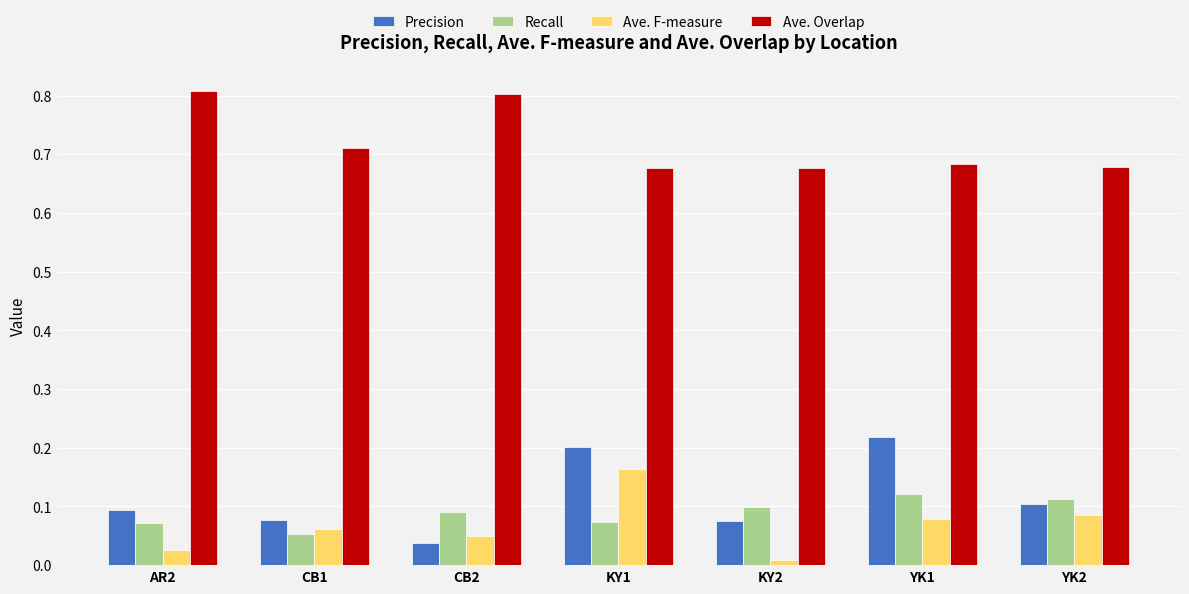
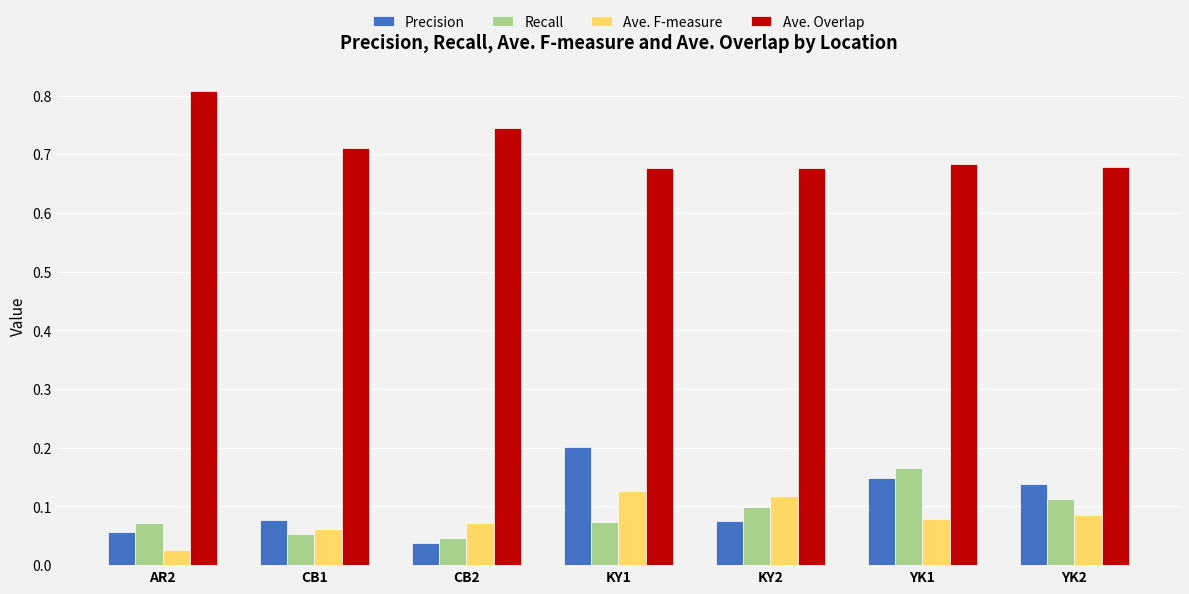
  {
    "Precision": {
-     "AR2": 0.09,
+     "AR2": 0.06,
      "CB1": 0.08,
      "CB2": 0.04,
      "KY1": 0.20,
      "KY2": 0.08,
-     "YK1": 0.22,
-     "YK2": 0.10
+     "YK1": 0.15,
+     "YK2": 0.14
    },
    "Recall": {
      "AR2": 0.07,
      "CB1": 0.05,
-     "CB2": 0.09,
+     "CB2": 0.05,
      "KY1": 0.07,
      "KY2": 0.10,
-     "YK1": 0.12,
+     "YK1": 0.17,
      "YK2": 0.11
    },
    "Ave. F-measure": {
      "AR2": 0.03,
      "CB1": 0.06,
-     "CB2": 0.05,
-     "KY1": 0.16,
-     "KY2": 0.01,
+     "CB2": 0.07,
+     "KY1": 0.13,
+     "KY2": 0.12,
      "YK1": 0.08,
      "YK2": 0.09
    },
    "Ave. Overlap": {
      "AR2": 0.81,
      "CB1": 0.71,
-     "CB2": 0.80,
+     "CB2": 0.74,
      "KY1": 0.68,
      "KY2": 0.68,
      "YK1": 0.68,
      "YK2": 0.68
    }
  }
